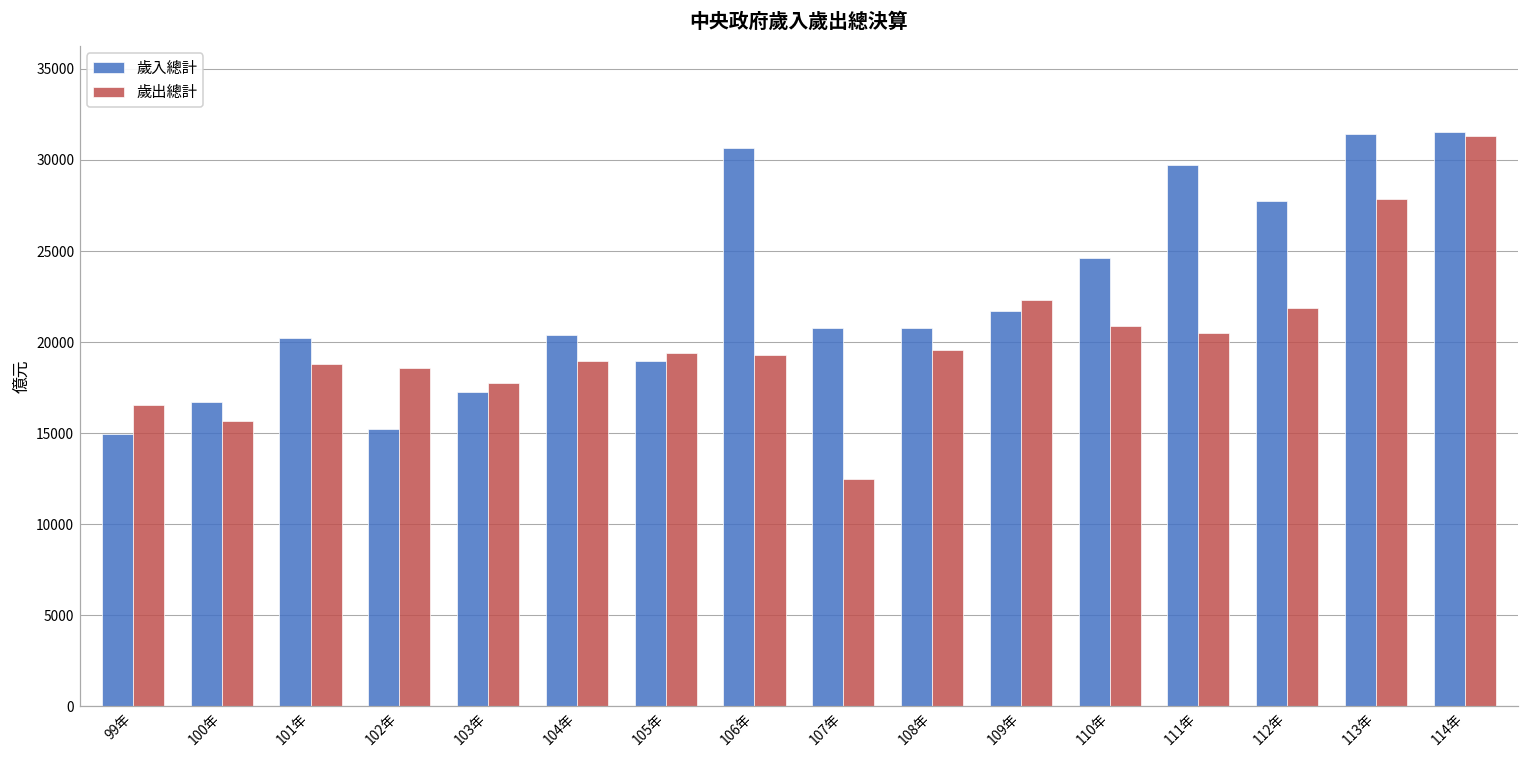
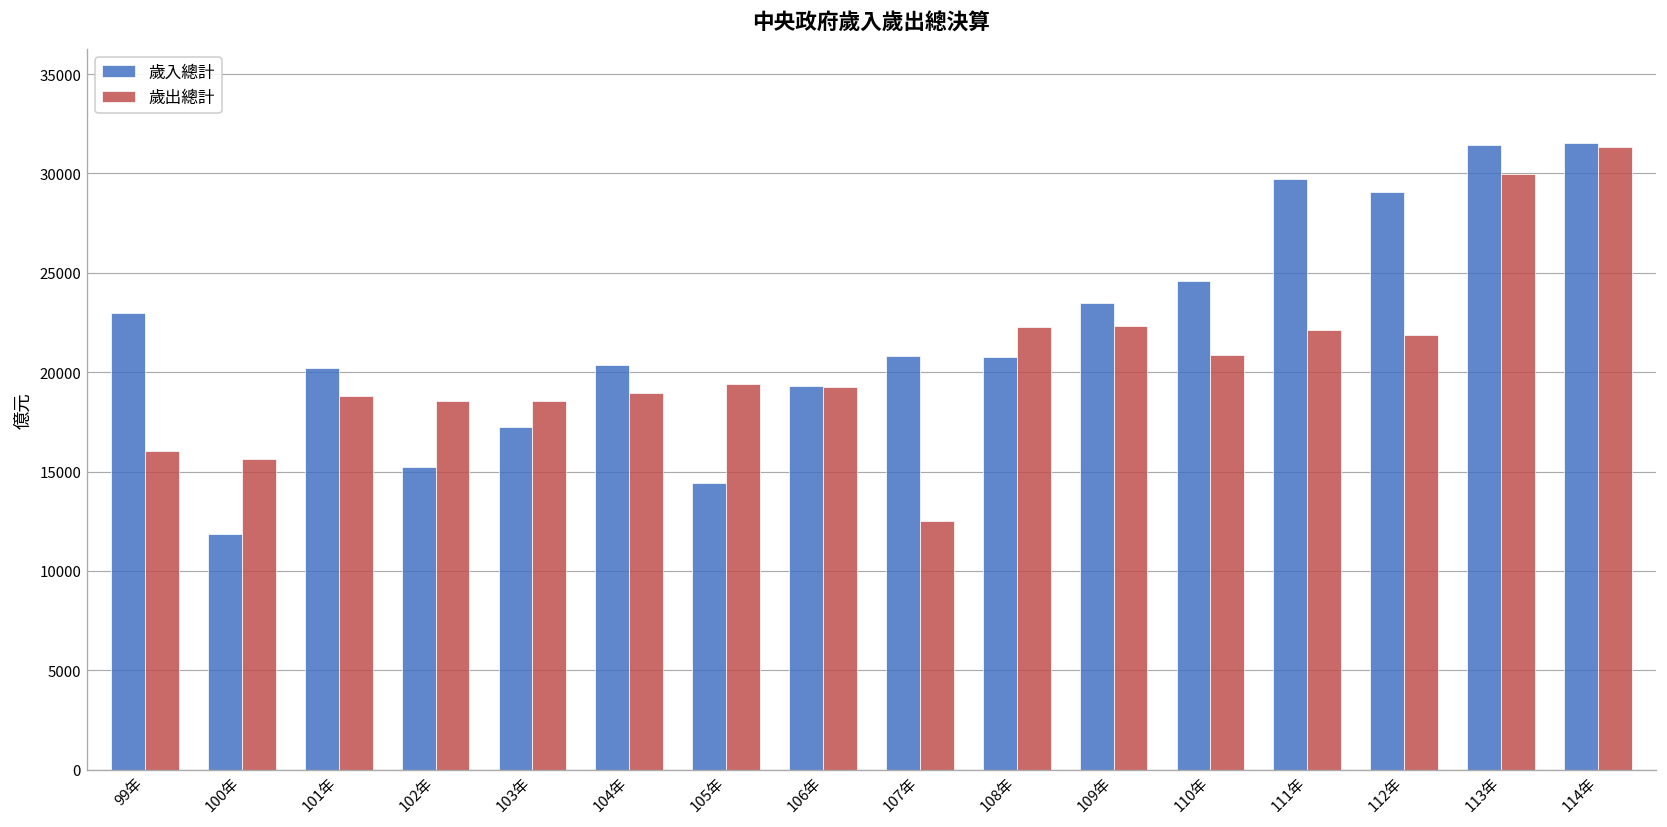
  {
    "歲入總計": {
-     "99年": 15000,
-     "100年": 16700,
+     "99年": 23000,
+     "100年": 11900,
      "101年": 20200,
      "102年": 15200,
      "103年": 17300,
      "104年": 20400,
-     "105年": 19000,
-     "106年": 30700,
+     "105年": 14400,
+     "106年": 19300,
      "107年": 20800,
      "108年": 20800,
-     "109年": 21700,
+     "109年": 23500,
      "110年": 24600,
      "111年": 29700,
-     "112年": 27800,
+     "112年": 29100,
      "113年": 31400,
      "114年": 31500
    },
    "歲出總計": {
-     "99年": 16500,
+     "99年": 16000,
      "100年": 15700,
      "101年": 18800,
      "102年": 18600,
-     "103年": 17800,
+     "103年": 18500,
      "104年": 19000,
      "105年": 19400,
      "106年": 19300,
      "107年": 12500,
-     "108年": 19600,
+     "108年": 22300,
      "109年": 22300,
      "110年": 20900,
-     "111年": 20500,
+     "111年": 22100,
      "112年": 21900,
-     "113年": 27800,
+     "113年": 30000,
      "114年": 31300
    }
  }
